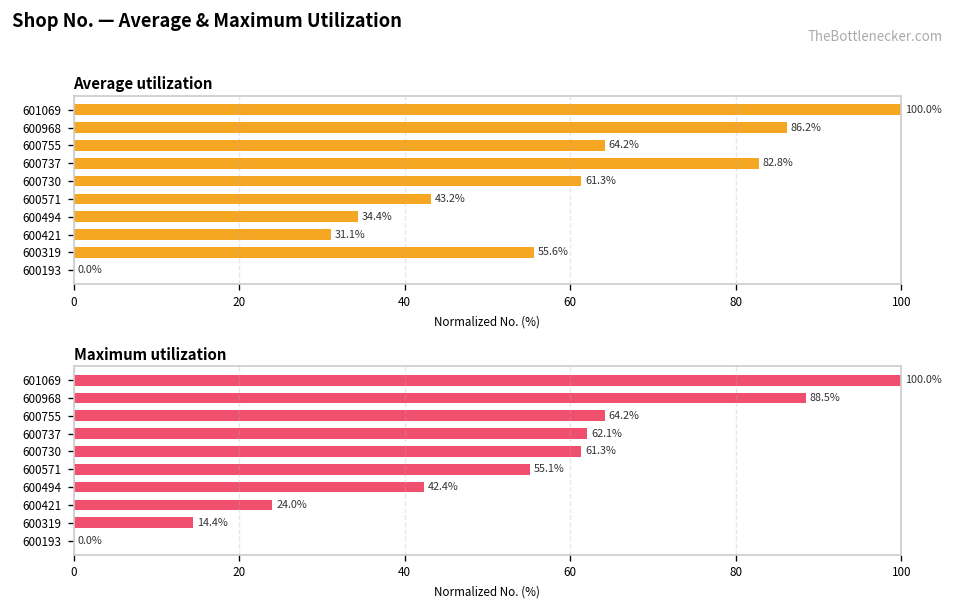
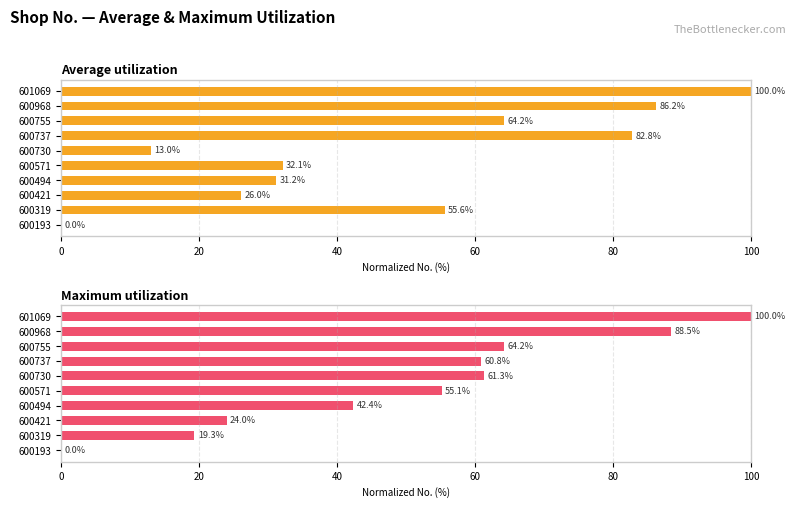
  {
    "Average utilization": {
      "601069": "100.0%",
      "600968": "86.2%",
      "600755": "64.2%",
      "600737": "82.8%",
-     "600730": "61.3%",
-     "600571": "43.2%",
-     "600494": "34.4%",
-     "600421": "31.1%",
+     "600730": "13.0%",
+     "600571": "32.1%",
+     "600494": "31.2%",
+     "600421": "26.0%",
      "600319": "55.6%",
      "600193": "0.0%"
    },
    "Maximum utilization": {
      "601069": "100.0%",
      "600968": "88.5%",
      "600755": "64.2%",
-     "600737": "62.1%",
+     "600737": "60.8%",
      "600730": "61.3%",
      "600571": "55.1%",
      "600494": "42.4%",
      "600421": "24.0%",
-     "600319": "14.4%",
+     "600319": "19.3%",
      "600193": "0.0%"
    }
  }
